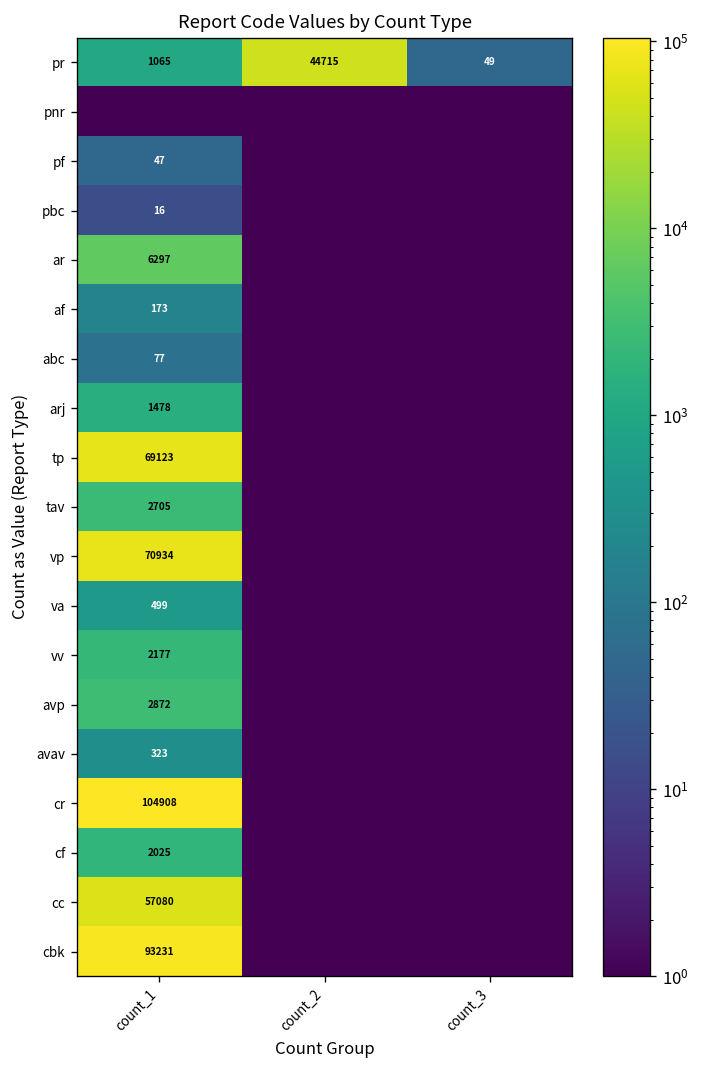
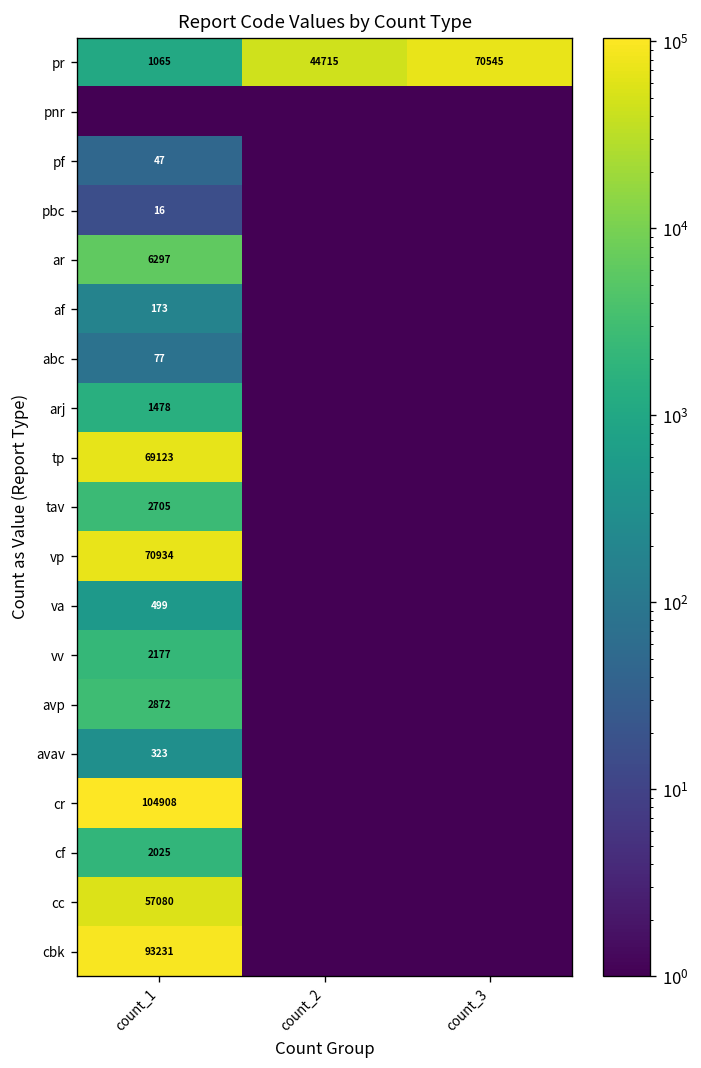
  {
    "pr": {
      "count_1": 1065,
      "count_2": 44715,
-     "count_3": 49
+     "count_3": 70545
    },
    "pf": {
      "count_1": 47
    },
    "pbc": {
      "count_1": 16
    },
    "ar": {
      "count_1": 6297
    },
    "af": {
      "count_1": 173
    },
    "abc": {
      "count_1": 77
    },
    "arj": {
      "count_1": 1478
    },
    "tp": {
      "count_1": 69123
    },
    "tav": {
      "count_1": 2705
    },
    "vp": {
      "count_1": 70934
    },
    "va": {
      "count_1": 499
    },
    "vv": {
      "count_1": 2177
    },
    "avp": {
      "count_1": 2872
    },
    "avav": {
      "count_1": 323
    },
    "cr": {
      "count_1": 104908
    },
    "cf": {
      "count_1": 2025
    },
    "cc": {
      "count_1": 57080
    },
    "cbk": {
      "count_1": 93231
    }
  }
